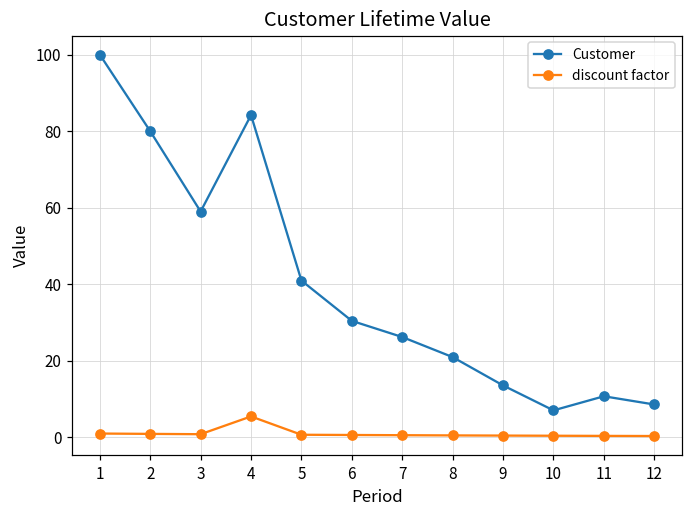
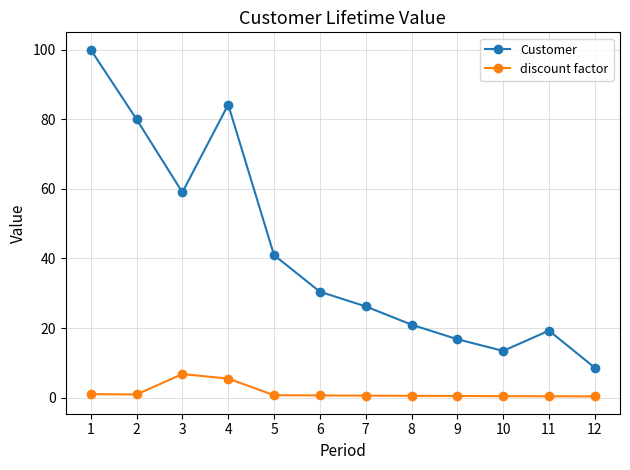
  {
    "Customer": {
      "1": 100,
      "2": 80,
      "3": 59,
      "4": 84,
      "5": 41,
      "6": 30,
      "7": 26,
      "8": 21,
-     "9": 14,
-     "10": 7,
-     "11": 11,
+     "9": 17,
+     "10": 13,
+     "11": 19,
      "12": 9
    },
    "discount factor": {
      "1": 1,
      "2": 1,
-     "3": 1,
+     "3": 7,
      "4": 5,
      "5": 1,
      "6": 1,
      "7": 1,
      "8": 1,
      "9": 0,
      "10": 0,
      "11": 0,
      "12": 0
    }
  }
